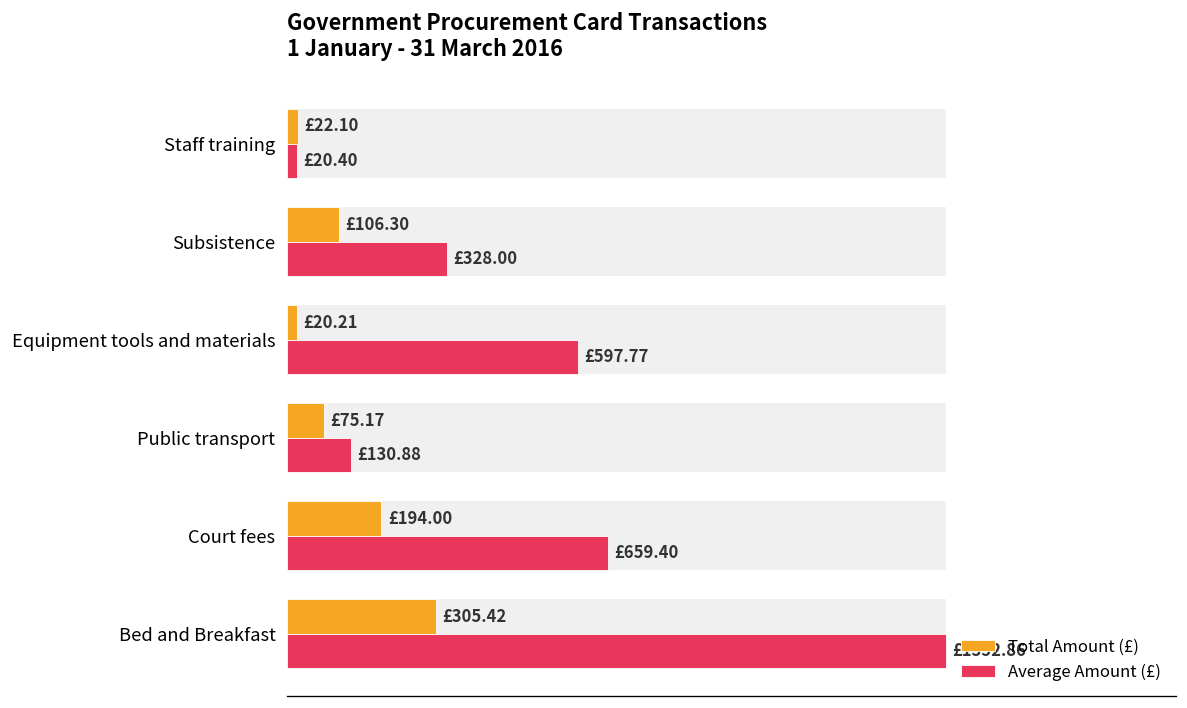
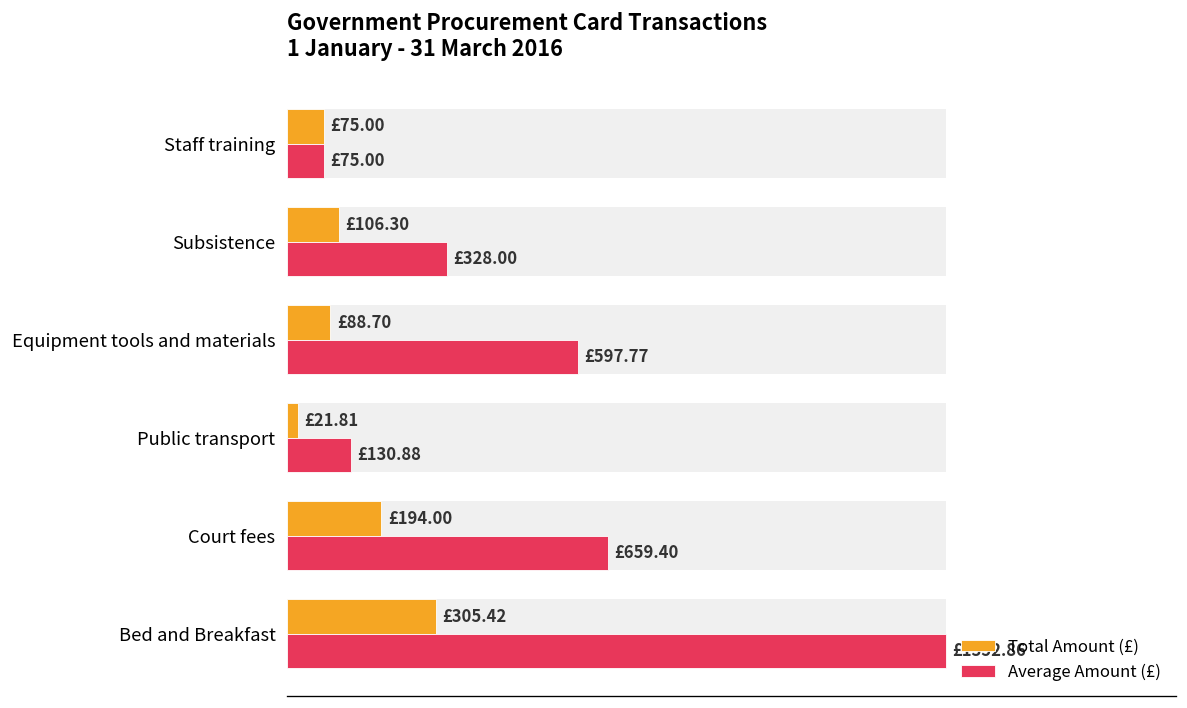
  {
    "Total Amount (£)": {
-     "Staff training": "£22.10",
-     "Equipment tools and materials": "£20.21",
-     "Public transport": "£75.17"
+     "Staff training": "£75.00",
+     "Equipment tools and materials": "£88.70",
+     "Public transport": "£21.81"
    },
    "Average Amount (£)": {
-     "Staff training": "£20.40",
+     "Staff training": "£75.00",
      "Bed and Breakfast": "£1352.86"
    }
  }
